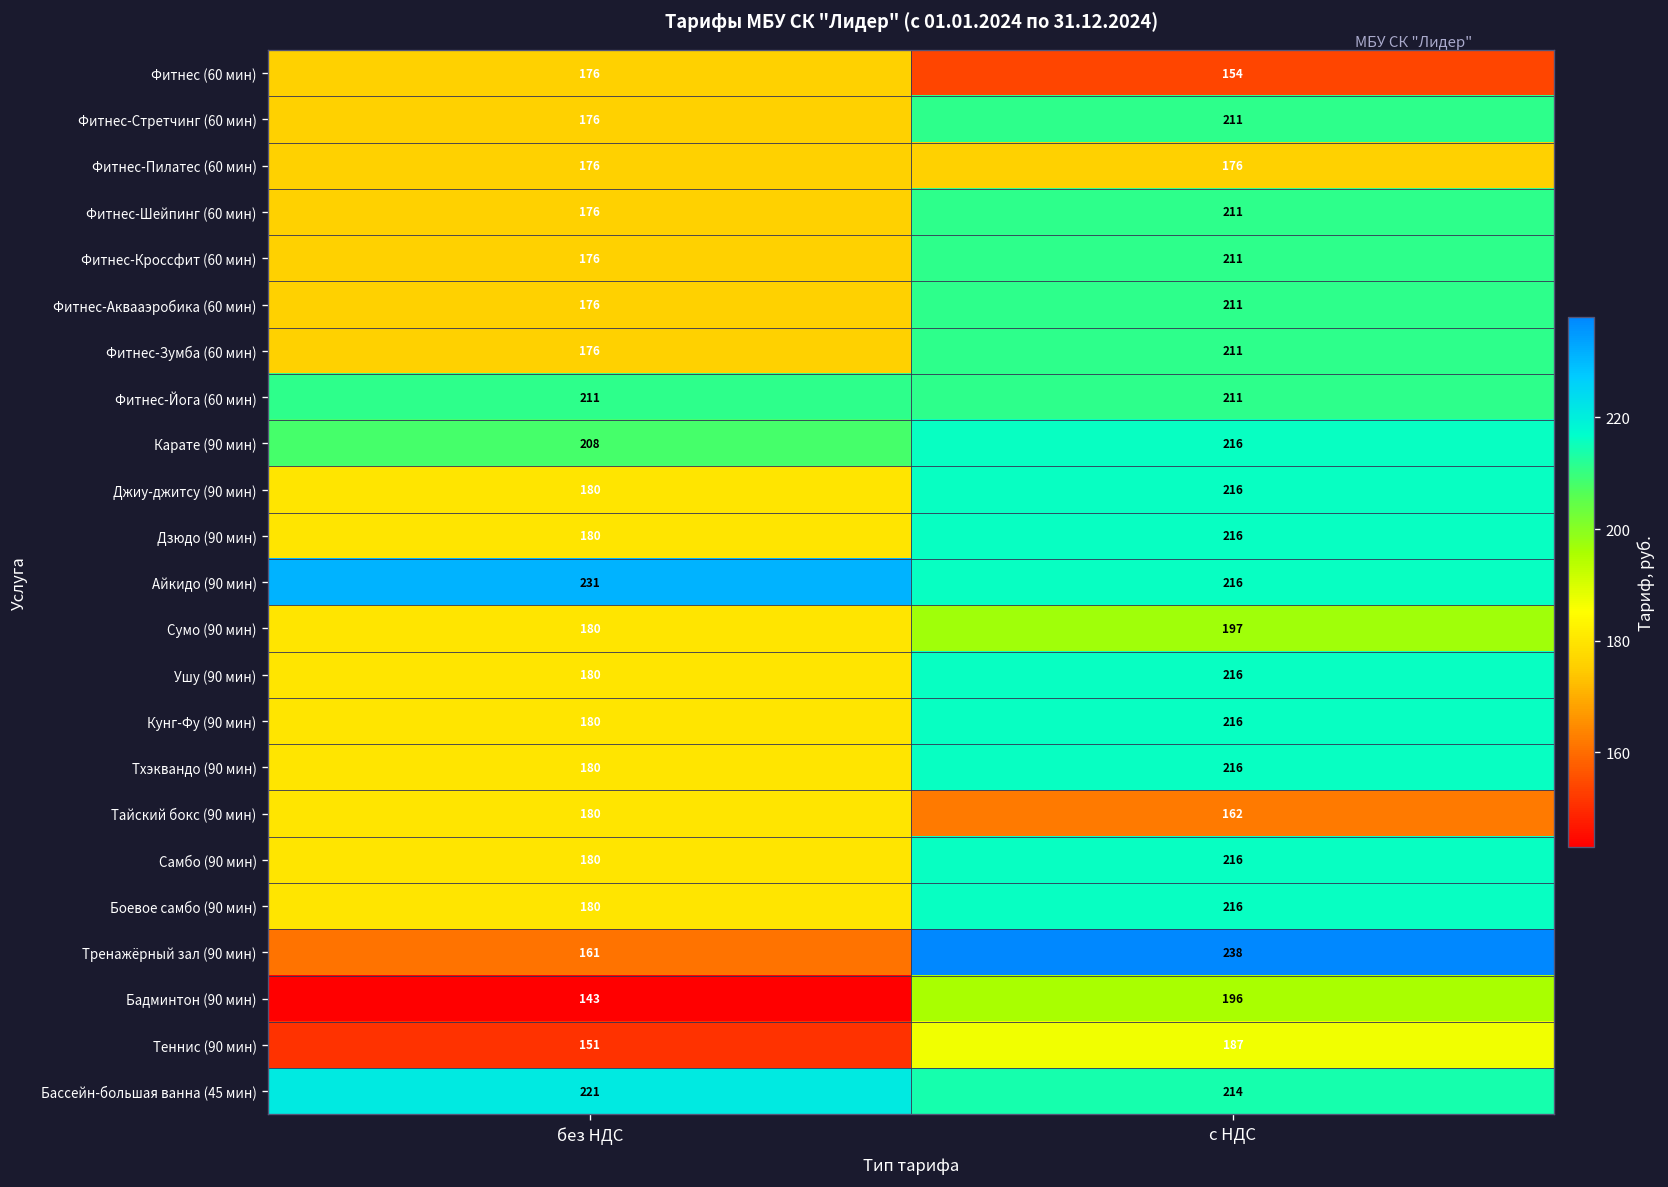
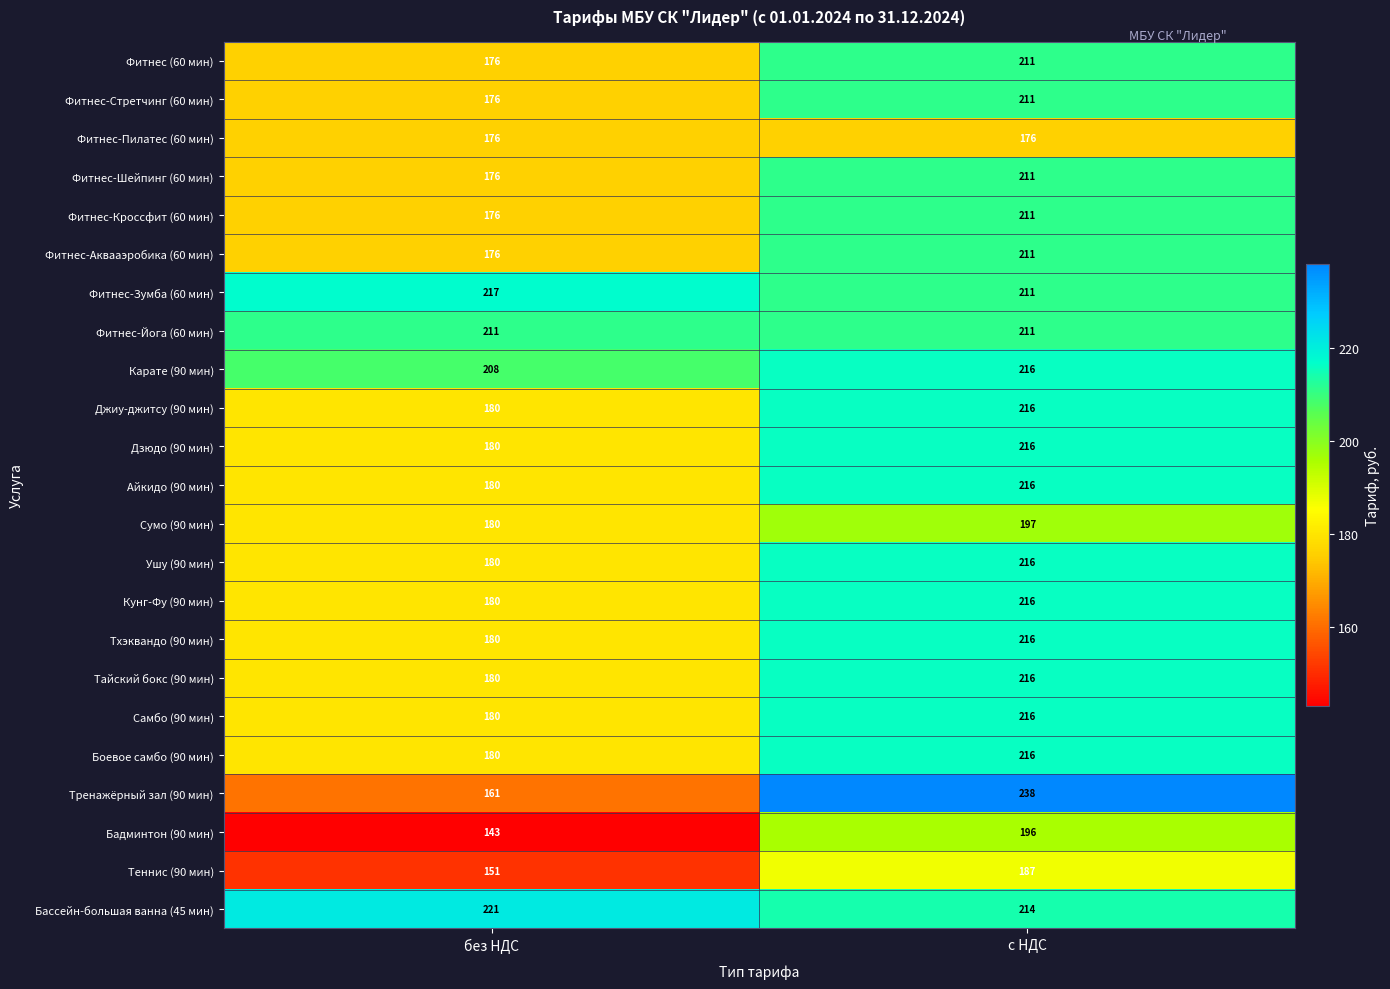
  {
    "Фитнес (60 мин)": {
      "без НДС": 176,
-     "с НДС": 154
+     "с НДС": 211
    },
    "Фитнес-Стретчинг (60 мин)": {
      "без НДС": 176,
      "с НДС": 211
    },
    "Фитнес-Пилатес (60 мин)": {
      "без НДС": 176,
      "с НДС": 176
    },
    "Фитнес-Шейпинг (60 мин)": {
      "без НДС": 176,
      "с НДС": 211
    },
    "Фитнес-Кроссфит (60 мин)": {
      "без НДС": 176,
      "с НДС": 211
    },
    "Фитнес-Аквааэробика (60 мин)": {
      "без НДС": 176,
      "с НДС": 211
    },
    "Фитнес-Зумба (60 мин)": {
-     "без НДС": 176,
+     "без НДС": 217,
      "с НДС": 211
    },
    "Фитнес-Йога (60 мин)": {
      "без НДС": 211,
      "с НДС": 211
    },
    "Карате (90 мин)": {
      "без НДС": 208,
      "с НДС": 216
    },
    "Джиу-джитсу (90 мин)": {
      "без НДС": 180,
      "с НДС": 216
    },
    "Дзюдо (90 мин)": {
      "без НДС": 180,
      "с НДС": 216
    },
    "Айкидо (90 мин)": {
-     "без НДС": 231,
+     "без НДС": 180,
      "с НДС": 216
    },
    "Сумо (90 мин)": {
      "без НДС": 180,
      "с НДС": 197
    },
    "Ушу (90 мин)": {
      "без НДС": 180,
      "с НДС": 216
    },
    "Кунг-Фу (90 мин)": {
      "без НДС": 180,
      "с НДС": 216
    },
    "Тхэквандо (90 мин)": {
      "без НДС": 180,
      "с НДС": 216
    },
    "Тайский бокс (90 мин)": {
      "без НДС": 180,
-     "с НДС": 162
+     "с НДС": 216
    },
    "Самбо (90 мин)": {
      "без НДС": 180,
      "с НДС": 216
    },
    "Боевое самбо (90 мин)": {
      "без НДС": 180,
      "с НДС": 216
    },
    "Тренажёрный зал (90 мин)": {
      "без НДС": 161,
      "с НДС": 238
    },
    "Бадминтон (90 мин)": {
      "без НДС": 143,
      "с НДС": 196
    },
    "Теннис (90 мин)": {
      "без НДС": 151,
      "с НДС": 187
    },
    "Бассейн-большая ванна (45 мин)": {
      "без НДС": 221,
      "с НДС": 214
    }
  }
